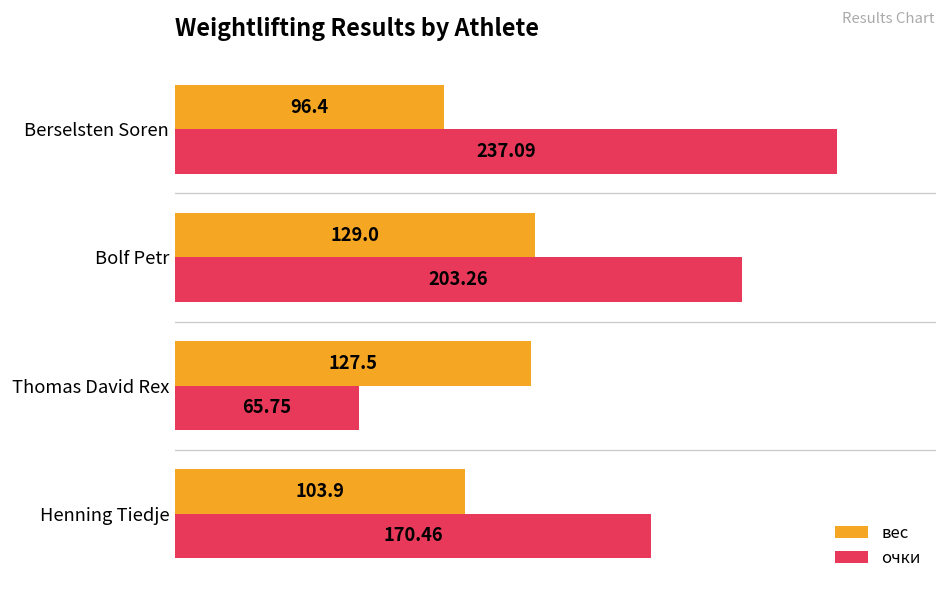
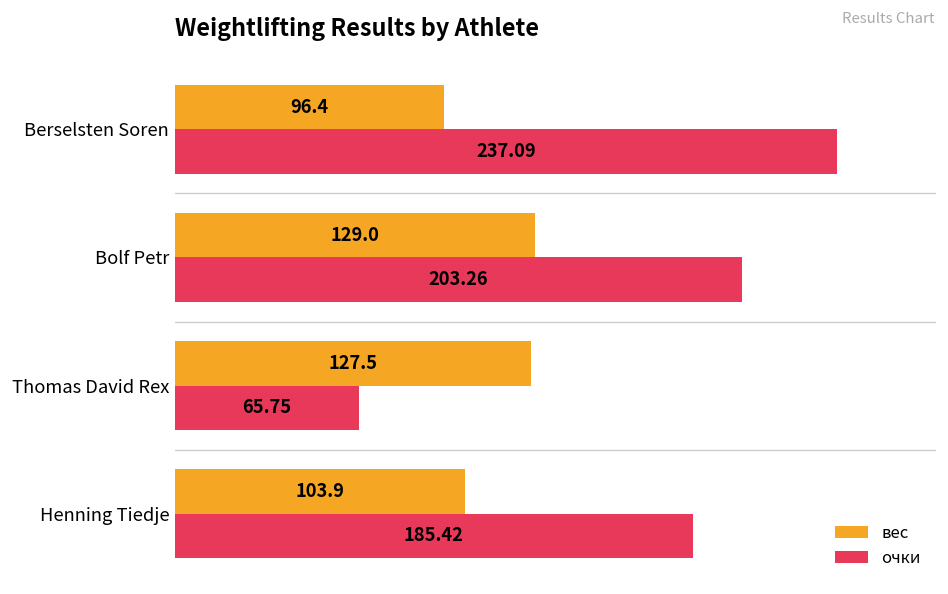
  {
    "вес": {
      "Berselsten Soren": 96.4,
      "Bolf Petr": 129.0,
      "Thomas David Rex": 127.5,
      "Henning Tiedje": 103.9
    },
    "очки": {
      "Berselsten Soren": 237.09,
      "Bolf Petr": 203.26,
      "Thomas David Rex": 65.75,
-     "Henning Tiedje": 170.46
+     "Henning Tiedje": 185.42
    }
  }
